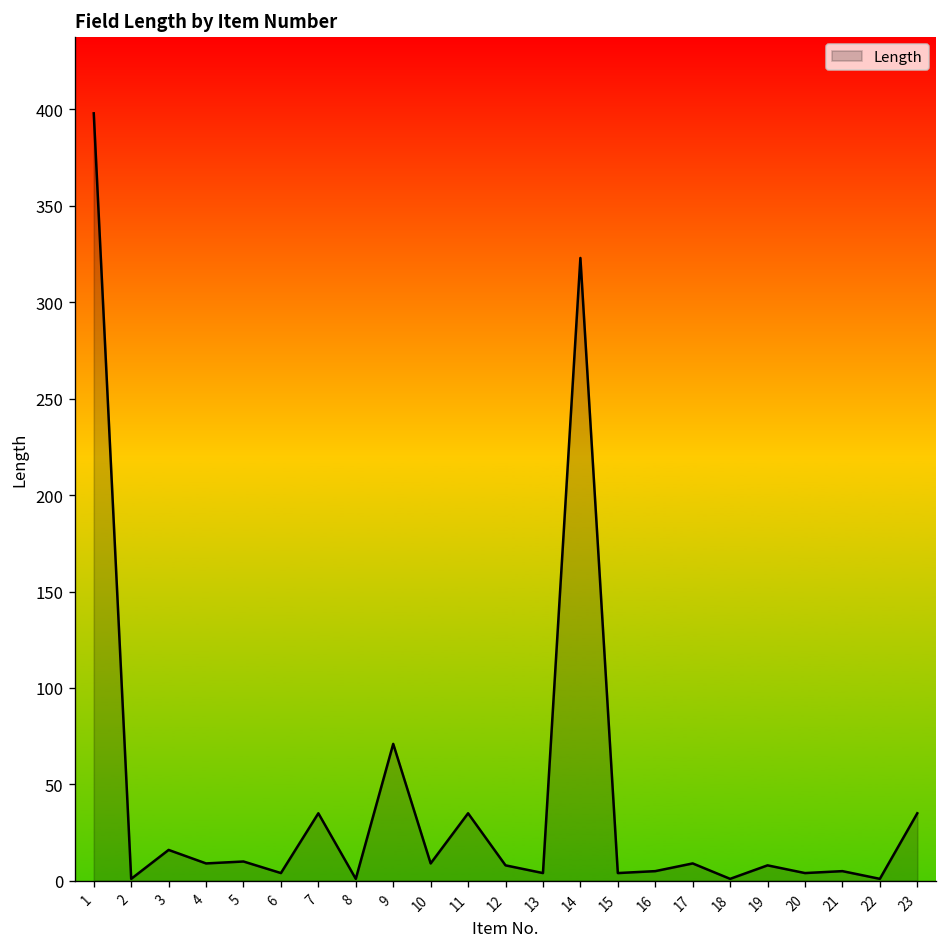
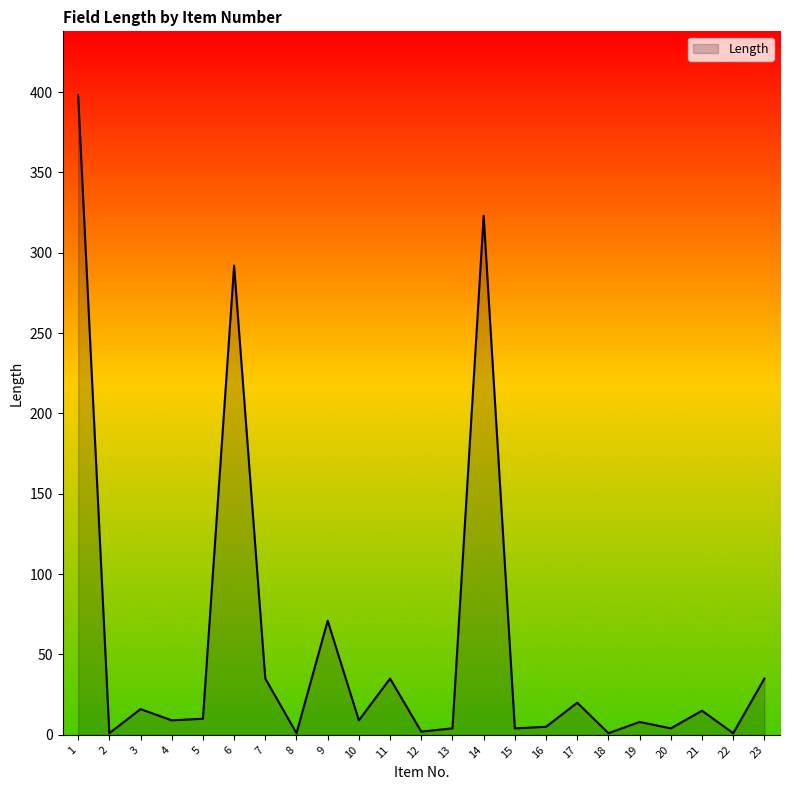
  {
    "1": 398,
    "2": 1,
    "3": 16,
    "4": 9,
    "5": 10,
-   "6": 4,
+   "6": 292,
    "7": 35,
    "8": 1,
    "9": 71,
    "10": 9,
    "11": 35,
-   "12": 8,
+   "12": 2,
    "13": 4,
    "14": 323,
    "15": 4,
    "16": 5,
-   "17": 9,
+   "17": 20,
    "18": 1,
    "19": 8,
    "20": 4,
-   "21": 5,
+   "21": 15,
    "22": 1,
    "23": 35
  }
